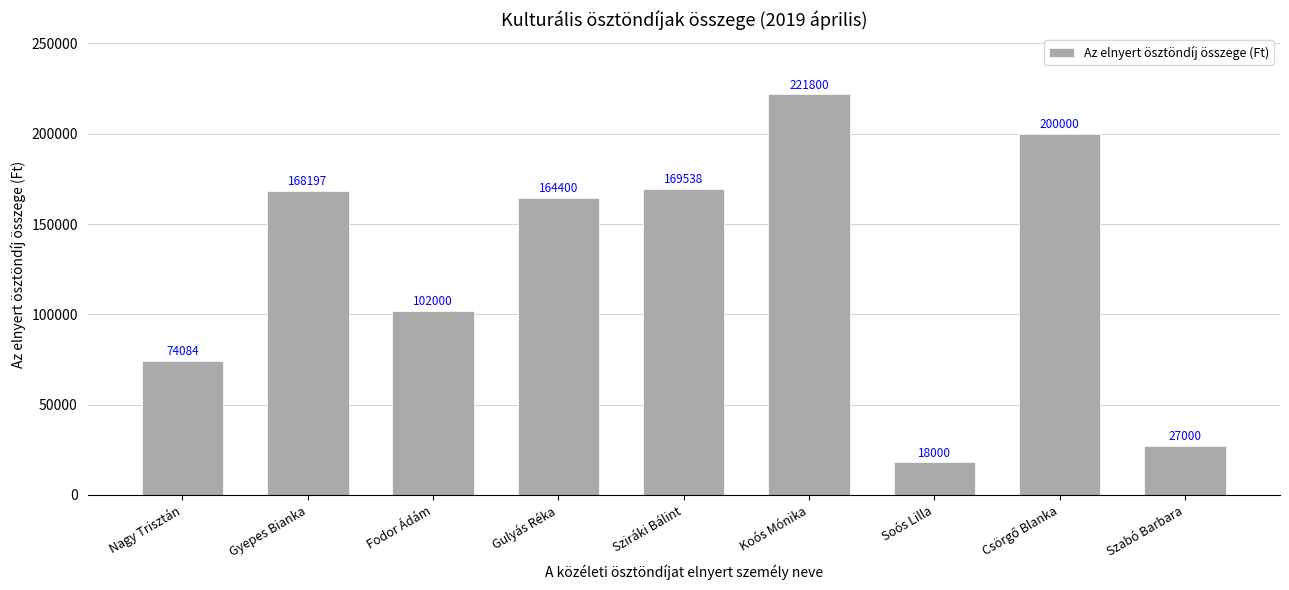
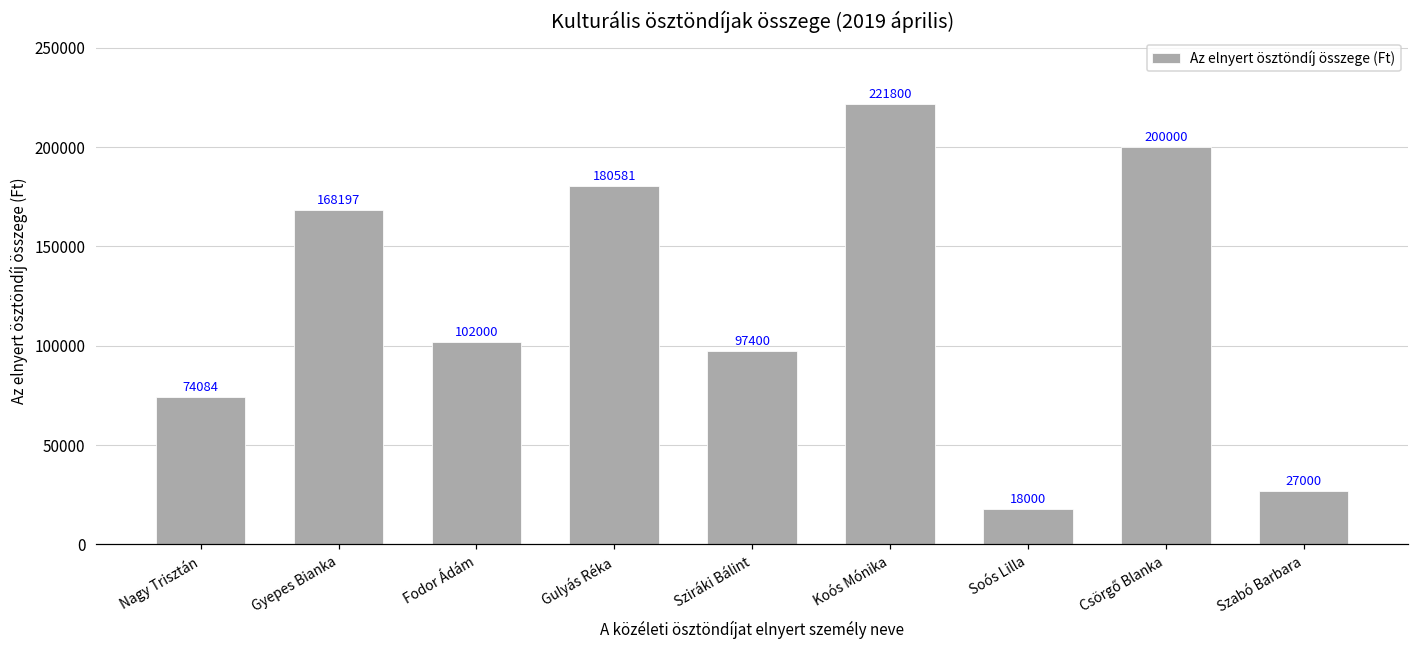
  {
    "Nagy Trisztán": 74084,
    "Gyepes Bianka": 168197,
    "Fodor Ádám": 102000,
-   "Gulyás Réka": 164400,
-   "Sziráki Bálint": 169538,
+   "Gulyás Réka": 180581,
+   "Sziráki Bálint": 97400,
    "Koós Mónika": 221800,
    "Soós Lilla": 18000,
    "Csörgő Blanka": 200000,
    "Szabó Barbara": 27000
  }
